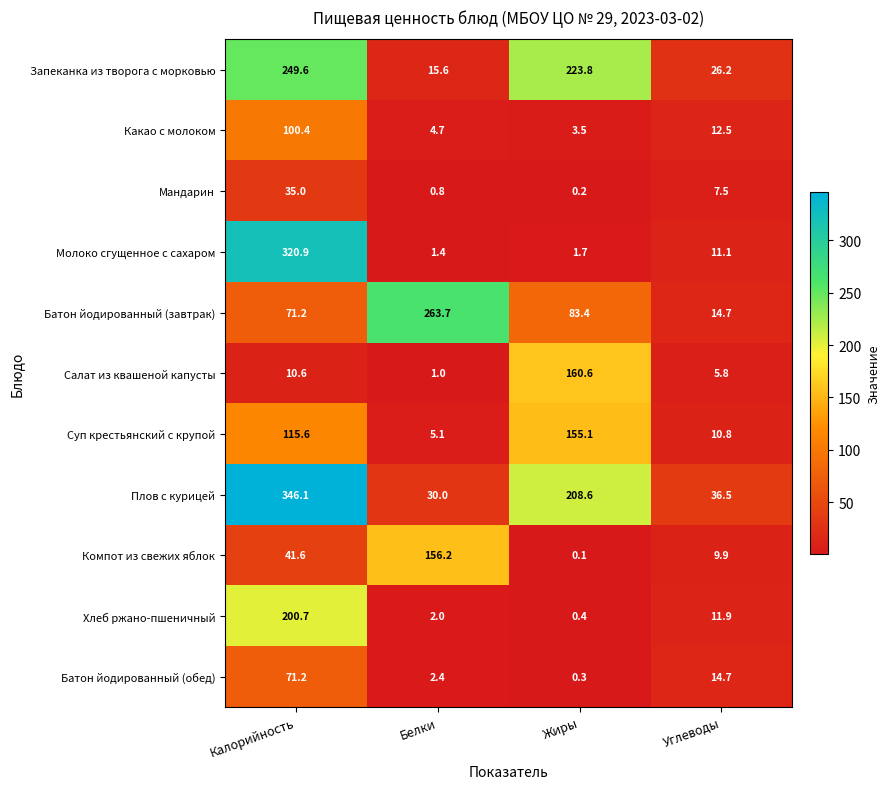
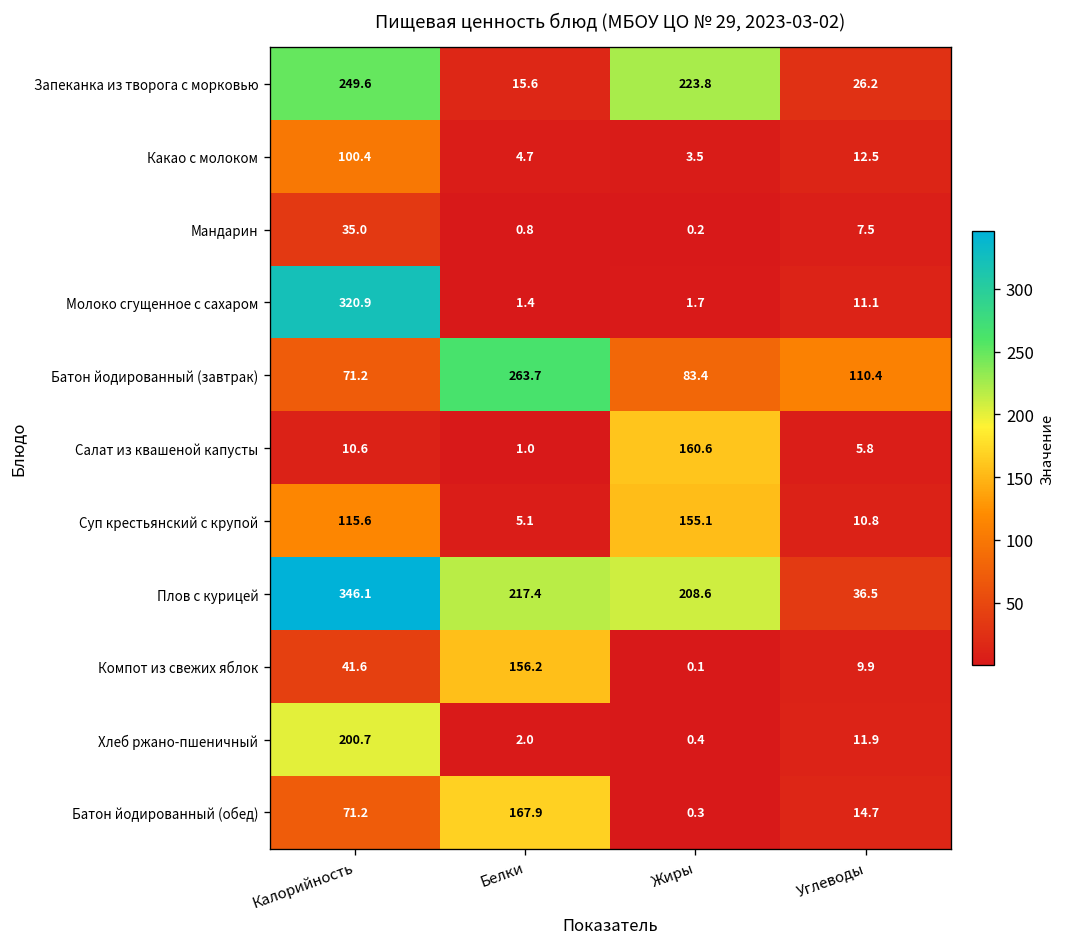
  {
    "Запеканка из творога с морковью": {
      "Калорийность": 249.6,
      "Белки": 15.6,
      "Жиры": 223.8,
      "Углеводы": 26.2
    },
    "Какао с молоком": {
      "Калорийность": 100.4,
      "Белки": 4.7,
      "Жиры": 3.5,
      "Углеводы": 12.5
    },
    "Мандарин": {
      "Калорийность": 35.0,
      "Белки": 0.8,
      "Жиры": 0.2,
      "Углеводы": 7.5
    },
    "Молоко сгущенное с сахаром": {
      "Калорийность": 320.9,
      "Белки": 1.4,
      "Жиры": 1.7,
      "Углеводы": 11.1
    },
    "Батон йодированный (завтрак)": {
      "Калорийность": 71.2,
      "Белки": 263.7,
      "Жиры": 83.4,
-     "Углеводы": 14.7
+     "Углеводы": 110.4
    },
    "Салат из квашеной капусты": {
      "Калорийность": 10.6,
      "Белки": 1.0,
      "Жиры": 160.6,
      "Углеводы": 5.8
    },
    "Суп крестьянский с крупой": {
      "Калорийность": 115.6,
      "Белки": 5.1,
      "Жиры": 155.1,
      "Углеводы": 10.8
    },
    "Плов с курицей": {
      "Калорийность": 346.1,
-     "Белки": 30.0,
+     "Белки": 217.4,
      "Жиры": 208.6,
      "Углеводы": 36.5
    },
    "Компот из свежих яблок": {
      "Калорийность": 41.6,
      "Белки": 156.2,
      "Жиры": 0.1,
      "Углеводы": 9.9
    },
    "Хлеб ржано-пшеничный": {
      "Калорийность": 200.7,
      "Белки": 2.0,
      "Жиры": 0.4,
      "Углеводы": 11.9
    },
    "Батон йодированный (обед)": {
      "Калорийность": 71.2,
-     "Белки": 2.4,
+     "Белки": 167.9,
      "Жиры": 0.3,
      "Углеводы": 14.7
    }
  }
